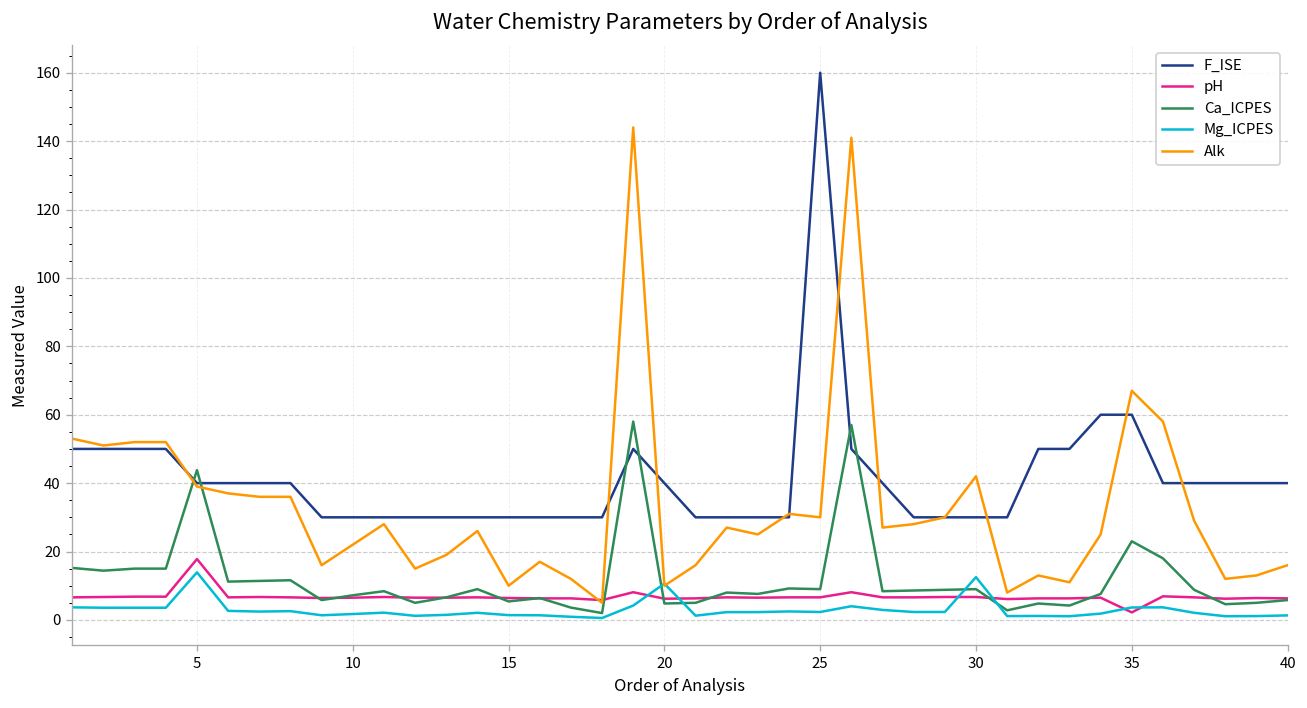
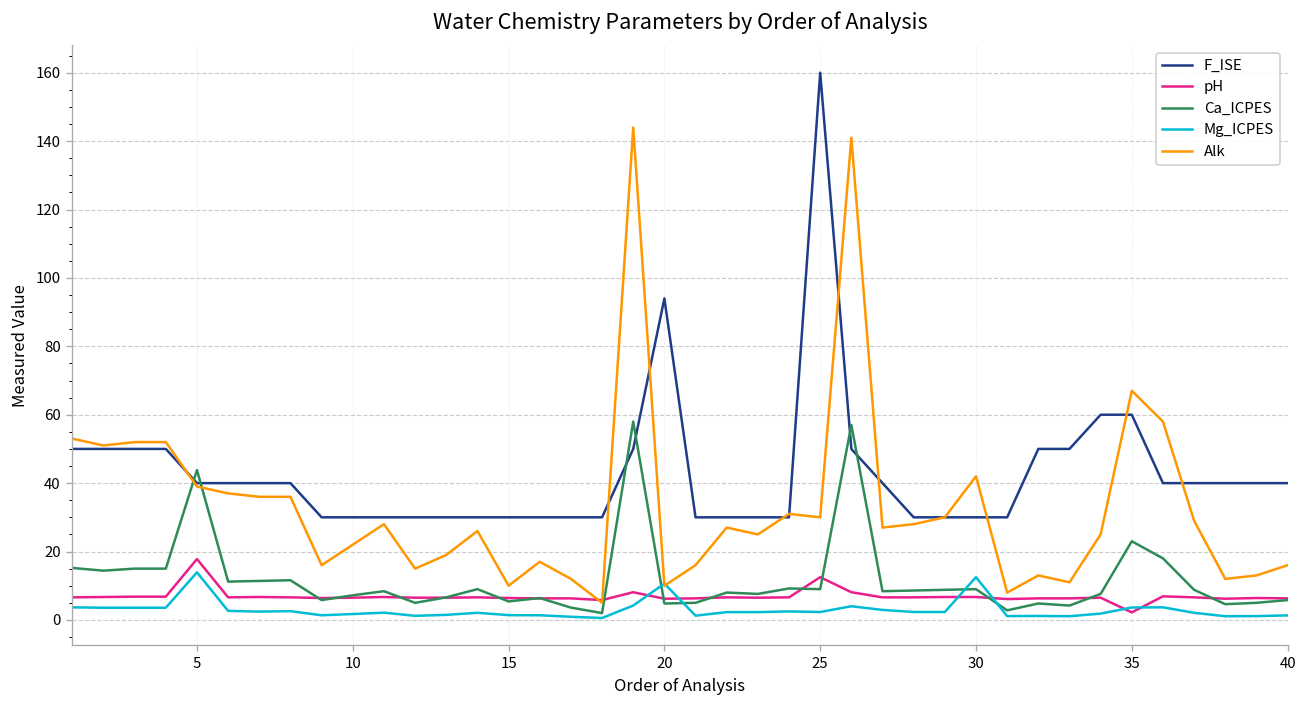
  {
    "F_ISE": {
      "5": 40,
      "10": 30,
      "15": 30,
-     "20": 40,
+     "20": 94,
      "25": 160,
      "30": 30,
      "35": 60,
      "40": 40
    },
    "pH": {
      "5": 18,
      "15": 6,
      "20": 6,
-     "25": 7,
+     "25": 13,
      "30": 7,
      "35": 2
    },
    "Ca_ICPES": {
      "5": 44,
      "15": 5,
      "20": 5,
      "25": 9,
      "30": 9,
      "35": 23
    },
    "Mg_ICPES": {
      "5": 14,
      "10": 2,
      "15": 1,
      "25": 2,
      "30": 13,
      "35": 4,
      "40": 1
    },
    "Alk": {
      "5": 39,
      "10": 22,
      "15": 10,
      "25": 30,
      "30": 42,
      "35": 67,
      "40": 16
    }
  }
